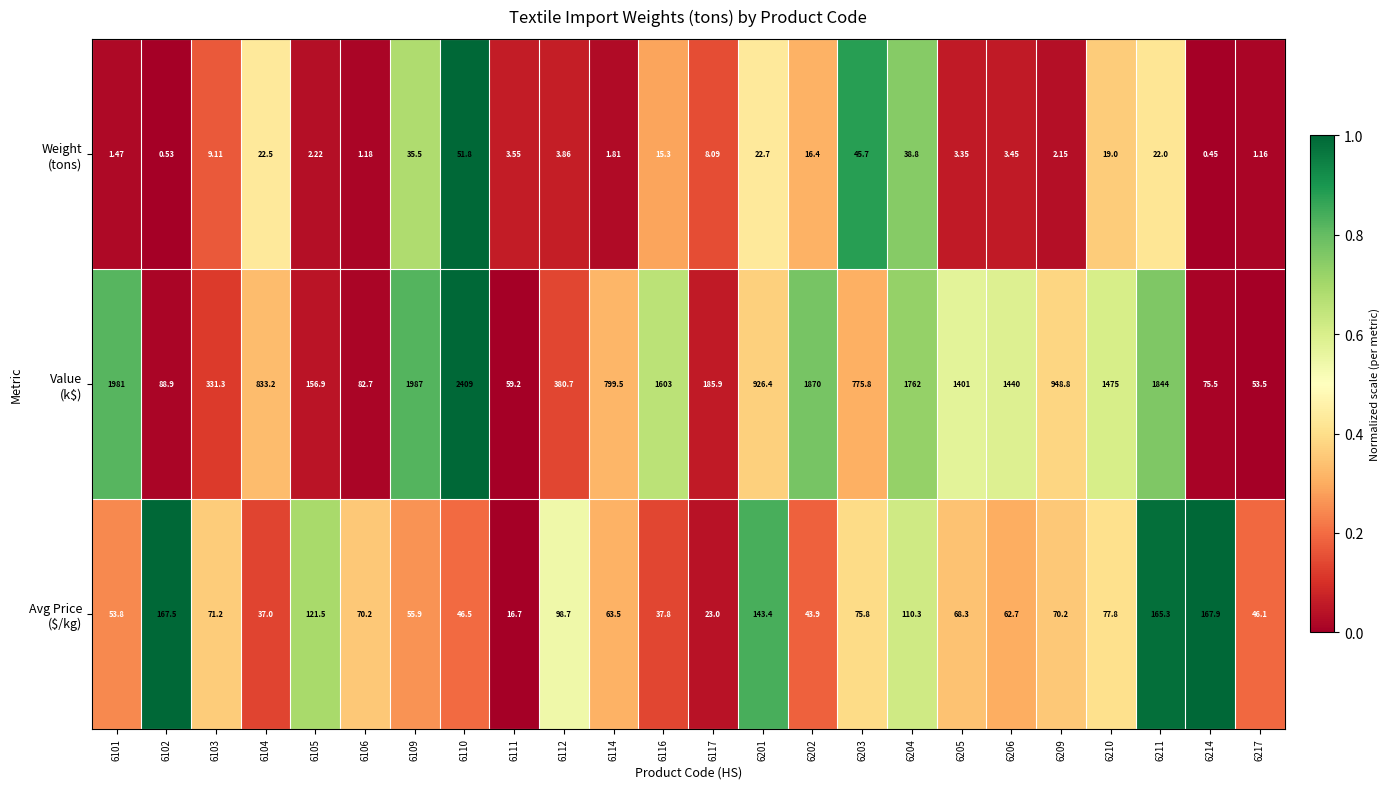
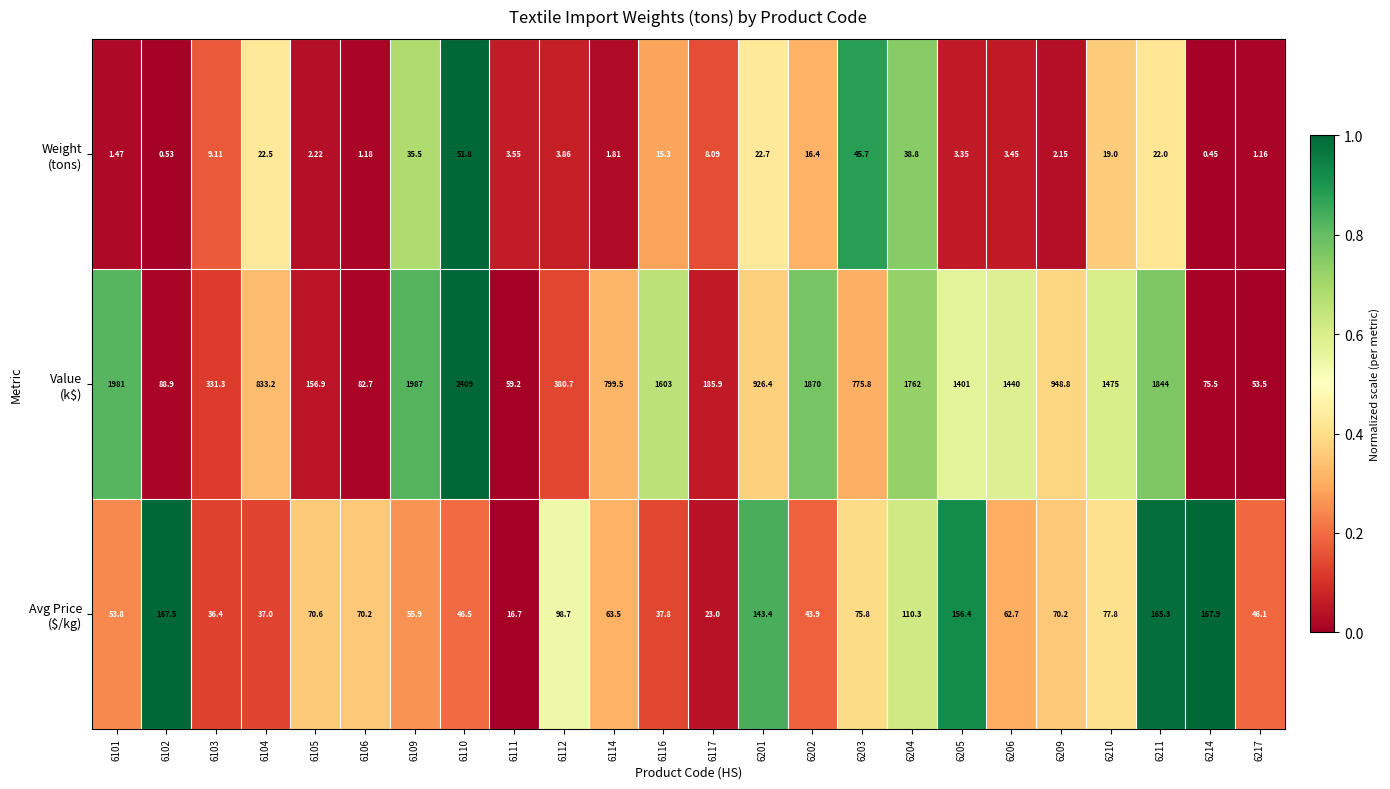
  {
    "Weight (tons)": {
      "6101": 1.47,
      "6102": 0.53,
      "6103": 9.11,
      "6104": 22.5,
      "6105": 2.22,
      "6106": 1.18,
      "6109": 35.5,
      "6110": 51.8,
      "6111": 3.55,
      "6112": 3.86,
      "6114": 1.81,
      "6116": 15.3,
      "6117": 8.09,
      "6201": 22.7,
      "6202": 16.4,
      "6203": 45.7,
      "6204": 38.8,
      "6205": 3.35,
      "6206": 3.45,
      "6209": 2.15,
      "6210": 19.0,
      "6211": 22.0,
      "6214": 0.45,
      "6217": 1.16
    },
    "Value (k$)": {
      "6101": 1981,
      "6102": 88.9,
      "6103": 331.3,
      "6104": 833.2,
      "6105": 156.9,
      "6106": 82.7,
      "6109": 1987,
      "6110": 2409,
      "6111": 59.2,
      "6112": 380.7,
      "6114": 799.5,
      "6116": 1603,
      "6117": 185.9,
      "6201": 926.4,
      "6202": 1870,
      "6203": 775.8,
      "6204": 1762,
      "6205": 1401,
      "6206": 1440,
      "6209": 948.8,
      "6210": 1475,
      "6211": 1844,
      "6214": 75.5,
      "6217": 53.5
    },
    "Avg Price ($/kg)": {
      "6101": 53.8,
      "6102": 167.5,
-     "6103": 71.2,
+     "6103": 36.4,
      "6104": 37.0,
-     "6105": 121.5,
+     "6105": 70.6,
      "6106": 70.2,
      "6109": 55.9,
      "6110": 46.5,
      "6111": 16.7,
      "6112": 98.7,
      "6114": 63.5,
      "6116": 37.8,
      "6117": 23.0,
      "6201": 143.4,
      "6202": 43.9,
      "6203": 75.8,
      "6204": 110.3,
-     "6205": 68.3,
+     "6205": 156.4,
      "6206": 62.7,
      "6209": 70.2,
      "6210": 77.8,
      "6211": 165.3,
      "6214": 167.9,
      "6217": 46.1
    }
  }
